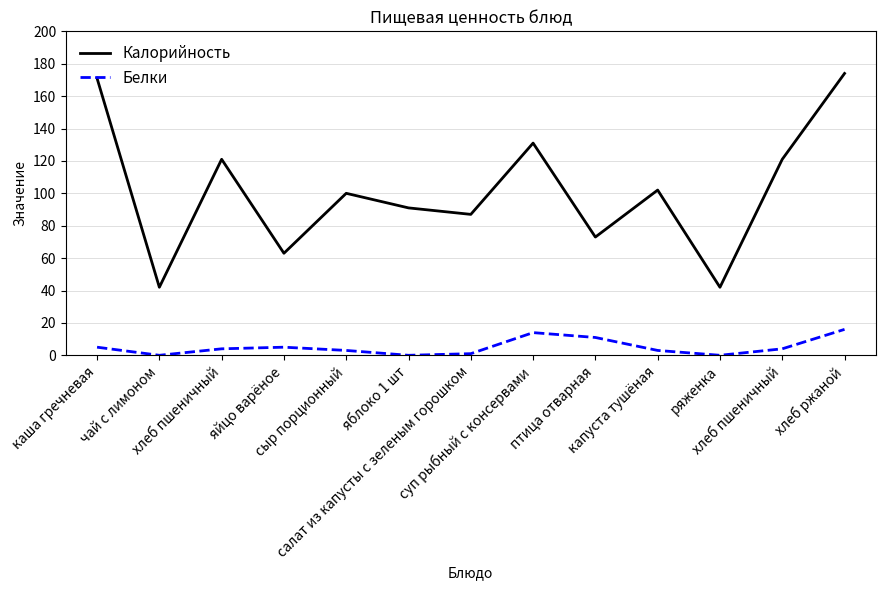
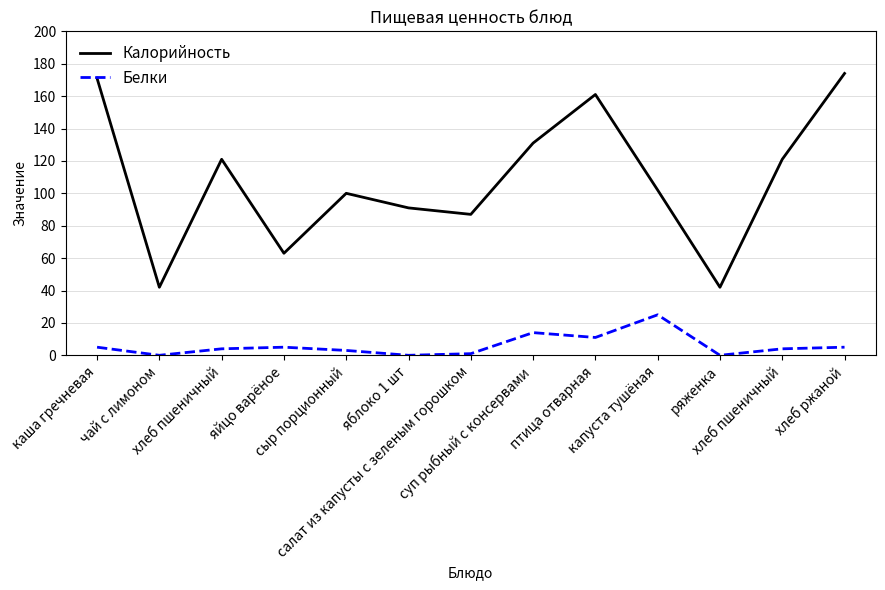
  {
    "Калорийность": {
      "каша гречневая": 171,
      "чай с лимоном": 42,
      "яйцо варёное": 63,
      "сыр порционный": 100,
      "яблоко 1 шт": 91,
      "салат из капусты с зеленым горошком": 87,
      "суп рыбный с консервами": 131,
-     "птица отварная": 73,
+     "птица отварная": 161,
      "капуста тушёная": 102,
      "ряженка": 42,
      "хлеб ржаной": 174
    },
    "Белки": {
      "каша гречневая": 5,
      "чай с лимоном": 0,
      "яйцо варёное": 5,
      "сыр порционный": 3,
      "яблоко 1 шт": 0,
      "салат из капусты с зеленым горошком": 1,
      "суп рыбный с консервами": 14,
      "птица отварная": 11,
-     "капуста тушёная": 3,
+     "капуста тушёная": 25,
      "ряженка": 0,
-     "хлеб ржаной": 16
+     "хлеб ржаной": 5
    }
  }
